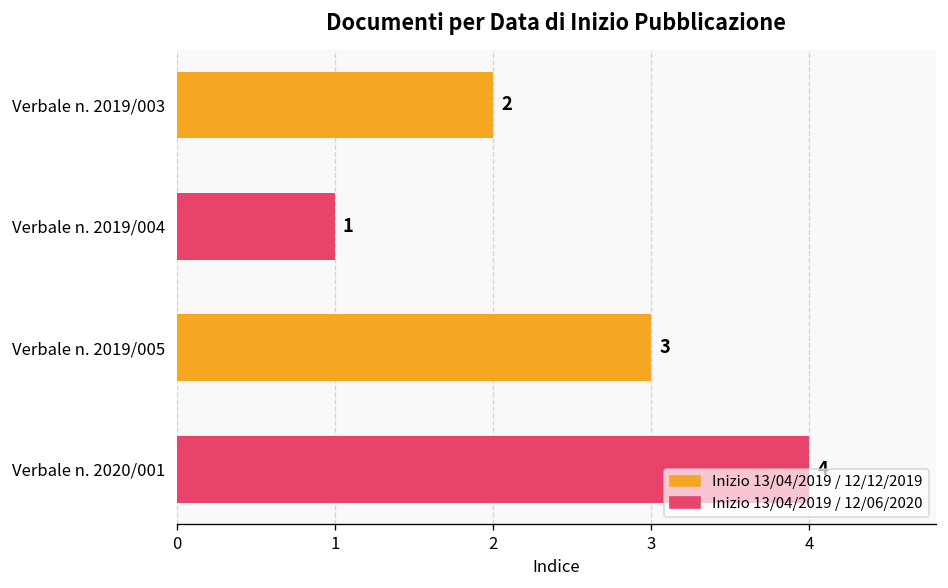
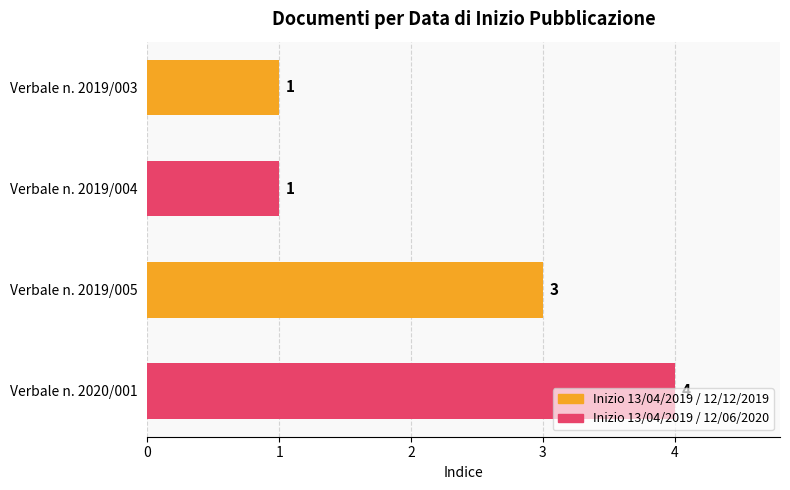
  {
-   "Verbale n. 2019/003": 2,
+   "Verbale n. 2019/003": 1,
    "Verbale n. 2019/004": 1,
    "Verbale n. 2019/005": 3
  }
